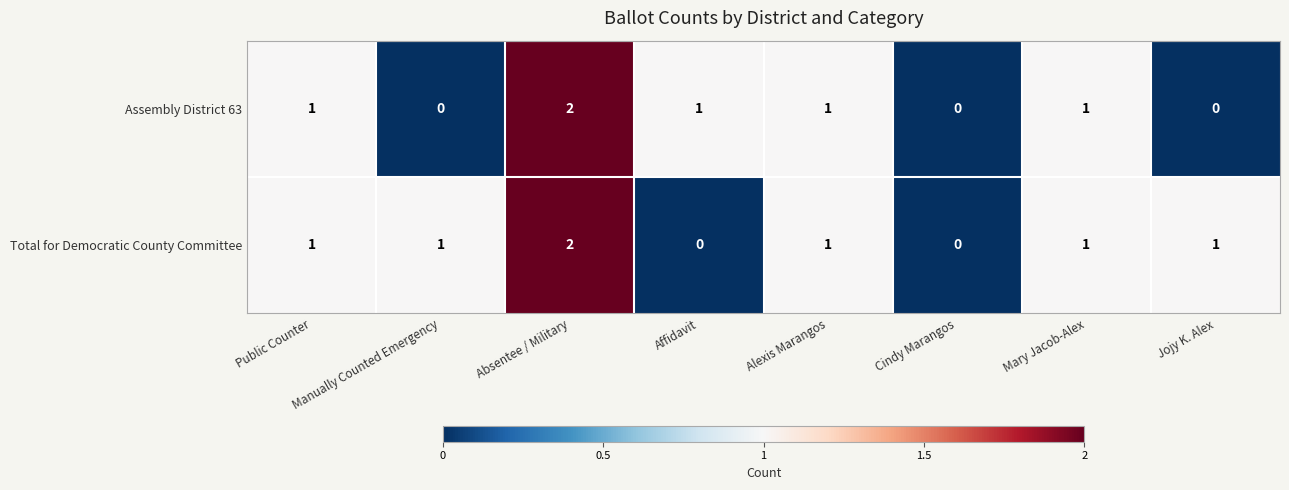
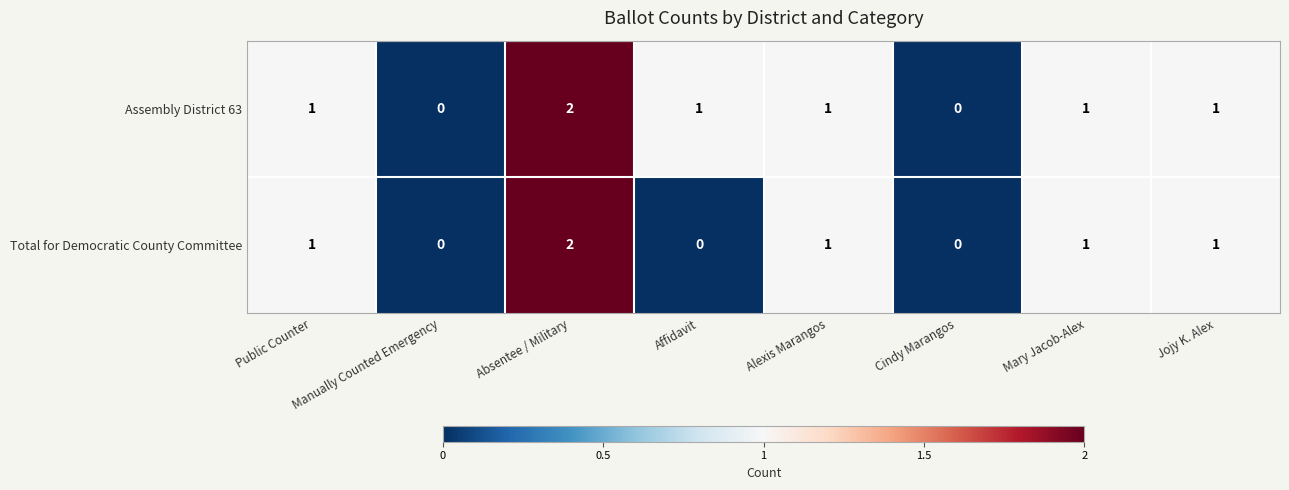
  {
    "Assembly District 63": {
      "Public Counter": 1,
      "Manually Counted Emergency": 0,
      "Absentee / Military": 2,
      "Affidavit": 1,
      "Alexis Marangos": 1,
      "Cindy Marangos": 0,
      "Mary Jacob-Alex": 1,
-     "Jojy K. Alex": 0
+     "Jojy K. Alex": 1
    },
    "Total for Democratic County Committee": {
      "Public Counter": 1,
-     "Manually Counted Emergency": 1,
+     "Manually Counted Emergency": 0,
      "Absentee / Military": 2,
      "Affidavit": 0,
      "Alexis Marangos": 1,
      "Cindy Marangos": 0,
      "Mary Jacob-Alex": 1,
      "Jojy K. Alex": 1
    }
  }
